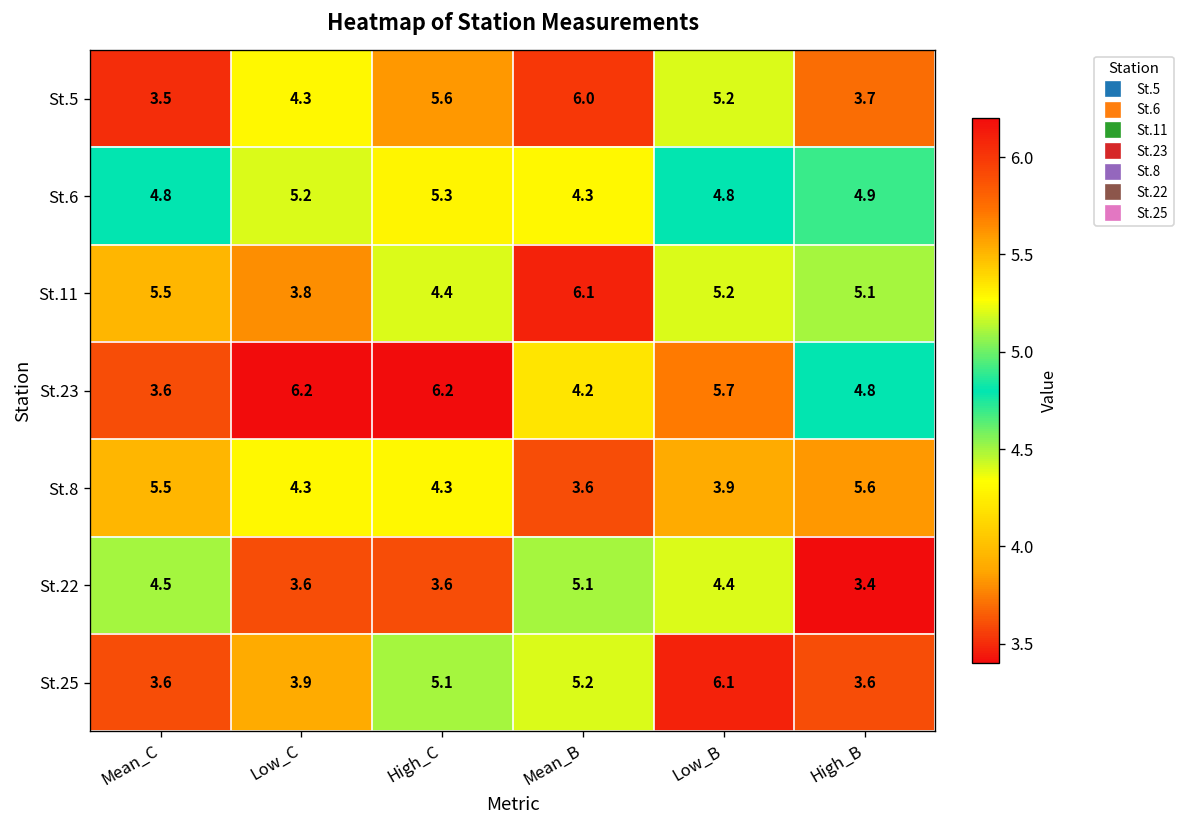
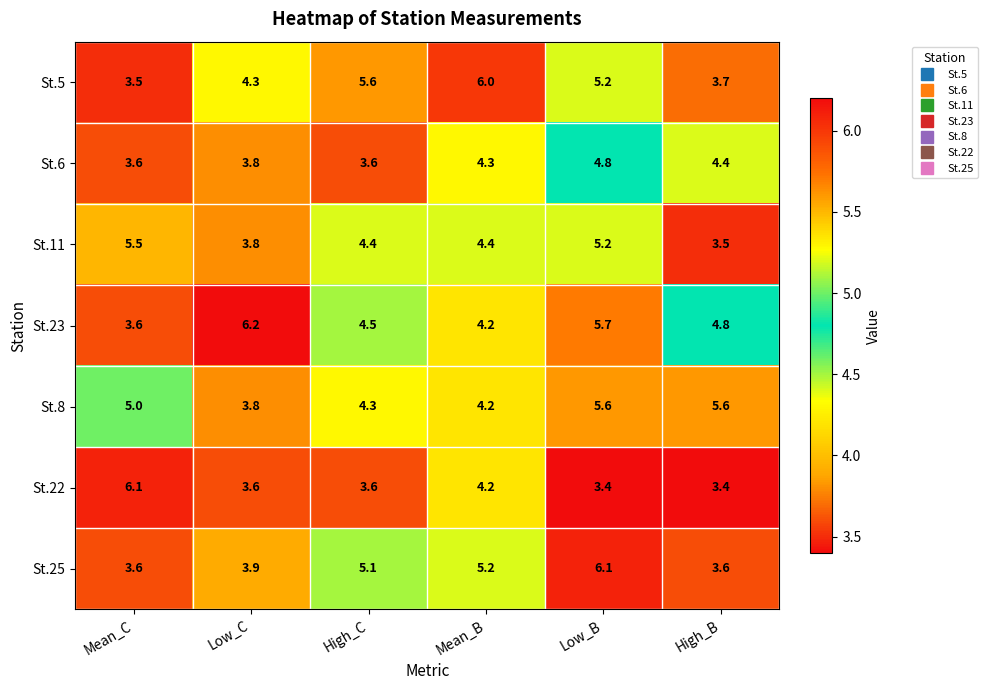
  {
    "St.5": {
      "Mean_C": 3.5,
      "Low_C": 4.3,
      "High_C": 5.6,
      "Mean_B": 6.0,
      "Low_B": 5.2,
      "High_B": 3.7
    },
    "St.6": {
-     "Mean_C": 4.8,
-     "Low_C": 5.2,
-     "High_C": 5.3,
+     "Mean_C": 3.6,
+     "Low_C": 3.8,
+     "High_C": 3.6,
      "Mean_B": 4.3,
      "Low_B": 4.8,
-     "High_B": 4.9
+     "High_B": 4.4
    },
    "St.11": {
      "Mean_C": 5.5,
      "Low_C": 3.8,
      "High_C": 4.4,
-     "Mean_B": 6.1,
+     "Mean_B": 4.4,
      "Low_B": 5.2,
-     "High_B": 5.1
+     "High_B": 3.5
    },
    "St.23": {
      "Mean_C": 3.6,
      "Low_C": 6.2,
-     "High_C": 6.2,
+     "High_C": 4.5,
      "Mean_B": 4.2,
      "Low_B": 5.7,
      "High_B": 4.8
    },
    "St.8": {
-     "Mean_C": 5.5,
-     "Low_C": 4.3,
+     "Mean_C": 5.0,
+     "Low_C": 3.8,
      "High_C": 4.3,
-     "Mean_B": 3.6,
-     "Low_B": 3.9,
+     "Mean_B": 4.2,
+     "Low_B": 5.6,
      "High_B": 5.6
    },
    "St.22": {
-     "Mean_C": 4.5,
+     "Mean_C": 6.1,
      "Low_C": 3.6,
      "High_C": 3.6,
-     "Mean_B": 5.1,
-     "Low_B": 4.4,
+     "Mean_B": 4.2,
+     "Low_B": 3.4,
      "High_B": 3.4
    },
    "St.25": {
      "Mean_C": 3.6,
      "Low_C": 3.9,
      "High_C": 5.1,
      "Mean_B": 5.2,
      "Low_B": 6.1,
      "High_B": 3.6
    }
  }
